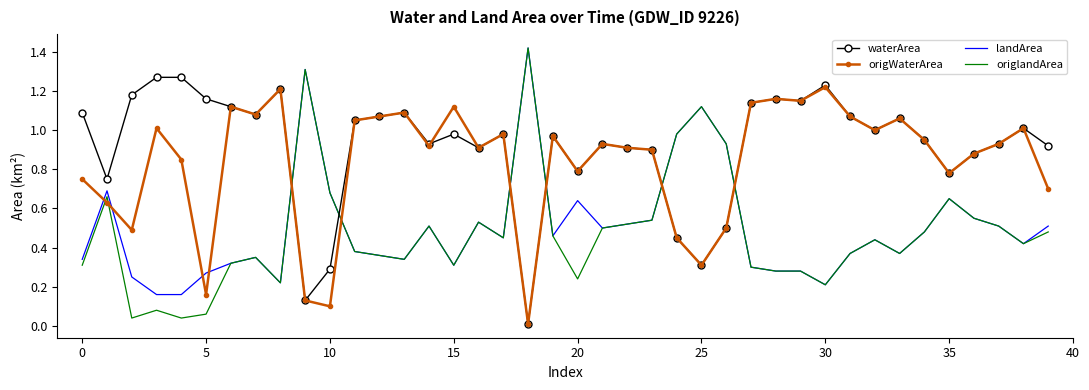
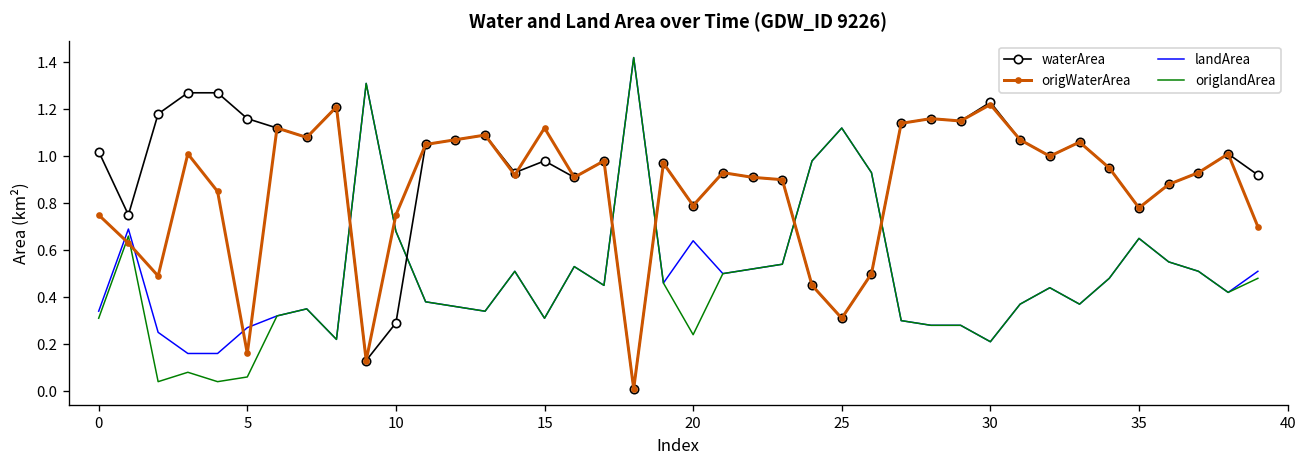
  {
    "waterArea": {
-     "0": 1.09,
+     "0": 1.02,
      "5": 1.16,
      "10": 0.29,
      "15": 0.98
    },
    "origWaterArea": {
      "0": 0.75,
      "5": 0.16,
-     "10": 0.10,
+     "10": 0.75,
      "15": 1.12
    },
    "landArea": {
      "0": 0.34,
      "5": 0.27,
      "20": 0.64
    },
    "origlandArea": {
      "0": 0.31,
      "5": 0.06,
      "20": 0.24
    }
  }
